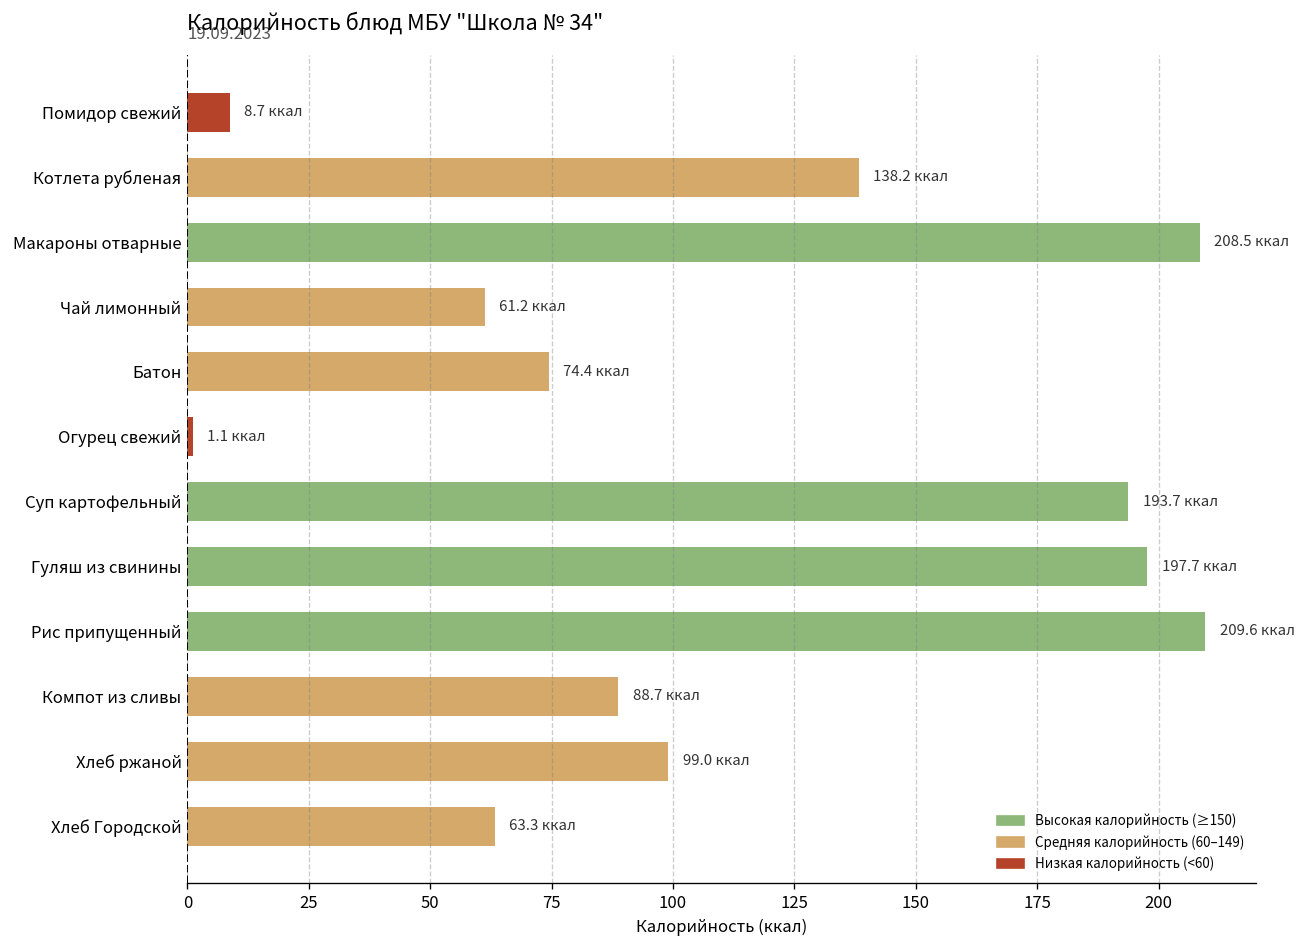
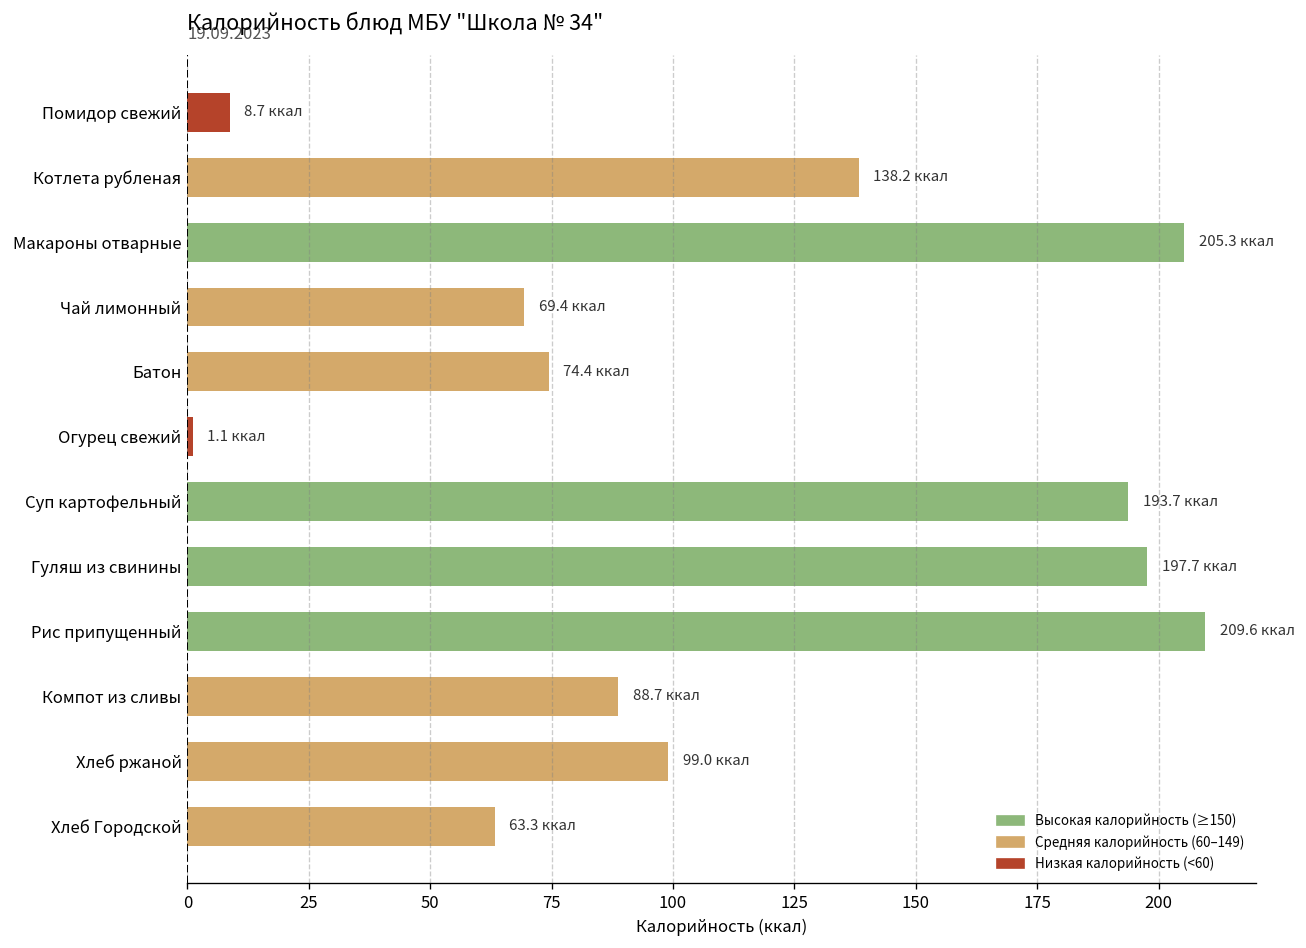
  {
    "Помидор свежий": 8.7,
    "Котлета рубленая": 138.2,
-   "Макароны отварные": 208.5,
-   "Чай лимонный": 61.2,
+   "Макароны отварные": 205.3,
+   "Чай лимонный": 69.4,
    "Батон": 74.4,
    "Огурец свежий": 1.1,
    "Суп картофельный": 193.7,
    "Гуляш из свинины": 197.7,
    "Рис припущенный": 209.6,
    "Компот из сливы": 88.7,
    "Хлеб ржаной": 99.0,
    "Хлеб Городской": 63.3
  }
